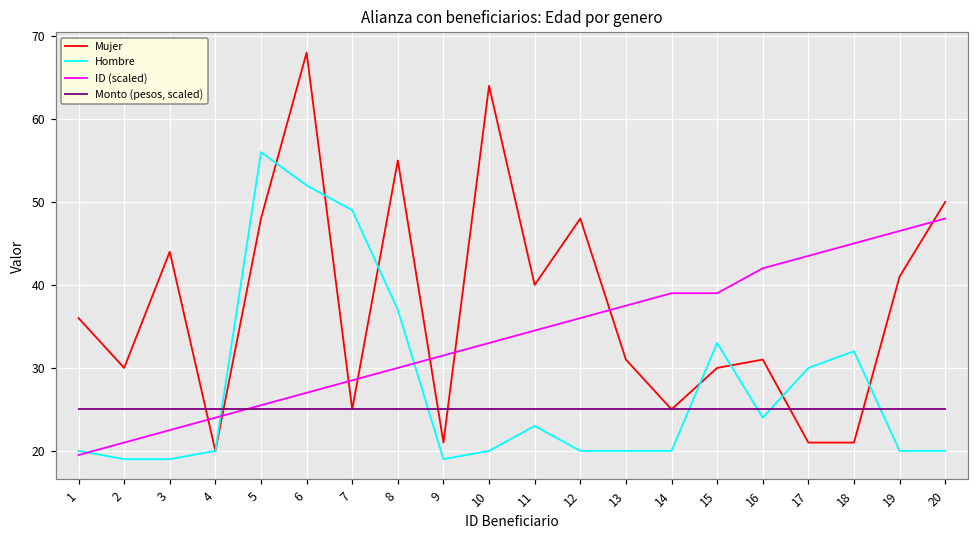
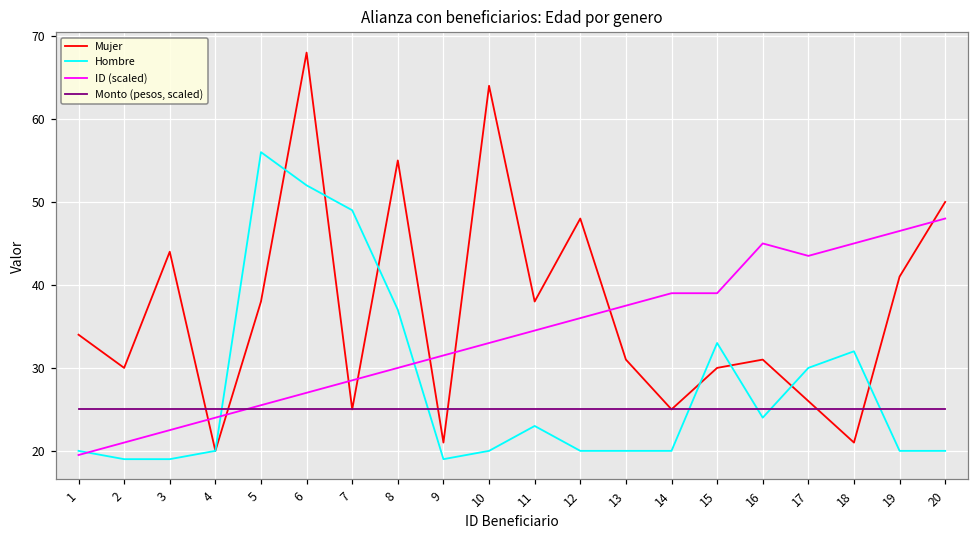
  {
    "Mujer": {
-     "1": 36,
+     "1": 34,
      "2": 30,
      "3": 44,
-     "5": 48,
+     "5": 38,
      "6": 68,
      "8": 55,
      "9": 21,
      "10": 64,
-     "11": 40,
+     "11": 38,
      "12": 48,
      "13": 31,
      "15": 30,
      "16": 31,
-     "17": 21,
+     "17": 26,
      "18": 21,
      "19": 41,
      "20": 50
    },
    "Hombre": {
      "1": 20,
      "2": 19,
      "3": 19,
      "5": 56,
      "6": 52,
      "7": 49,
      "8": 37,
      "9": 19,
      "10": 20,
      "11": 23,
      "12": 20,
      "13": 20,
      "14": 20,
      "15": 33,
      "16": 24,
      "17": 30,
      "18": 32,
      "19": 20,
      "20": 20
    },
    "ID (scaled)": {
      "1": 20,
      "2": 21,
      "3": 23,
      "4": 24,
      "5": 26,
      "6": 27,
      "7": 29,
      "8": 30,
      "9": 32,
      "10": 33,
      "11": 35,
      "12": 36,
      "13": 38,
      "14": 39,
      "15": 39,
-     "16": 42,
+     "16": 45,
      "17": 44,
      "18": 45,
      "19": 47,
      "20": 48
    },
    "Monto (pesos, scaled)": {
      "1": 25,
      "2": 25,
      "3": 25,
      "4": 25,
      "5": 25,
      "6": 25,
      "8": 25,
      "9": 25,
      "10": 25,
      "11": 25,
      "12": 25,
      "13": 25,
      "15": 25,
      "16": 25,
      "17": 25,
      "18": 25,
      "19": 25,
      "20": 25
    }
  }
